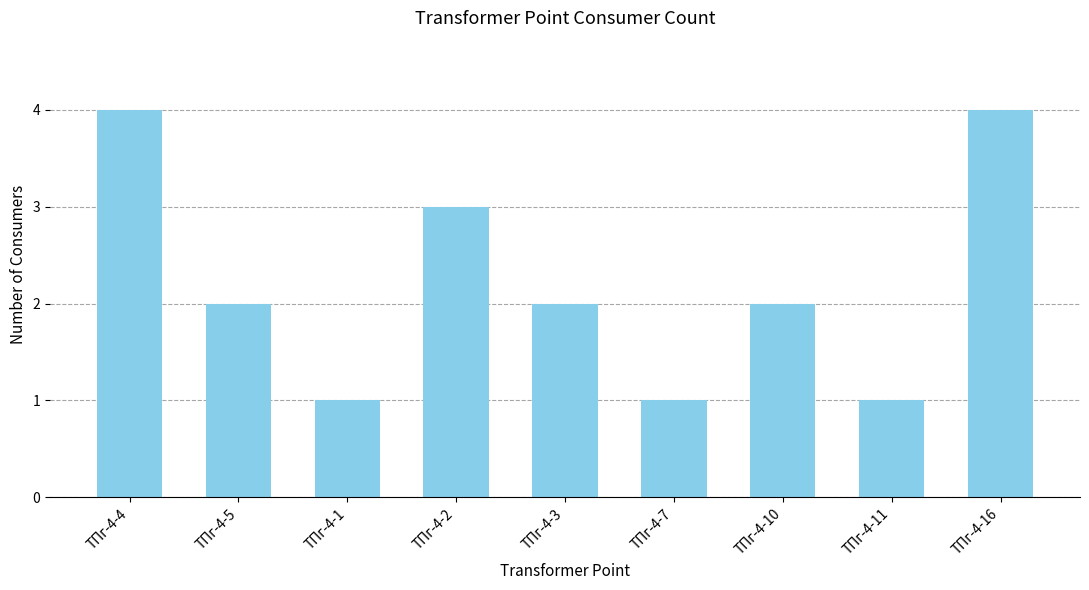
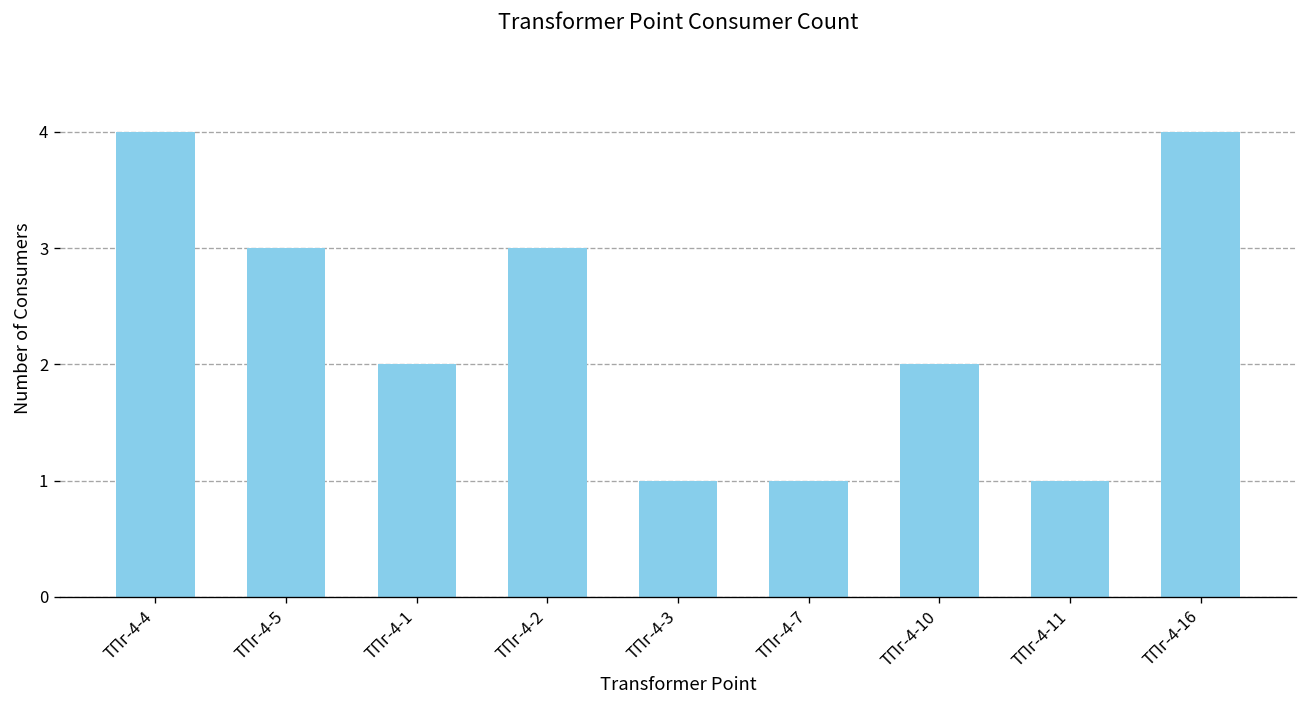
  {
    "ТПг-4-4": 4,
-   "ТПг-4-5": 2,
-   "ТПг-4-1": 1,
+   "ТПг-4-5": 3,
+   "ТПг-4-1": 2,
    "ТПг-4-2": 3,
-   "ТПг-4-3": 2,
+   "ТПг-4-3": 1,
    "ТПг-4-7": 1,
    "ТПг-4-10": 2,
    "ТПг-4-11": 1,
    "ТПг-4-16": 4
  }
